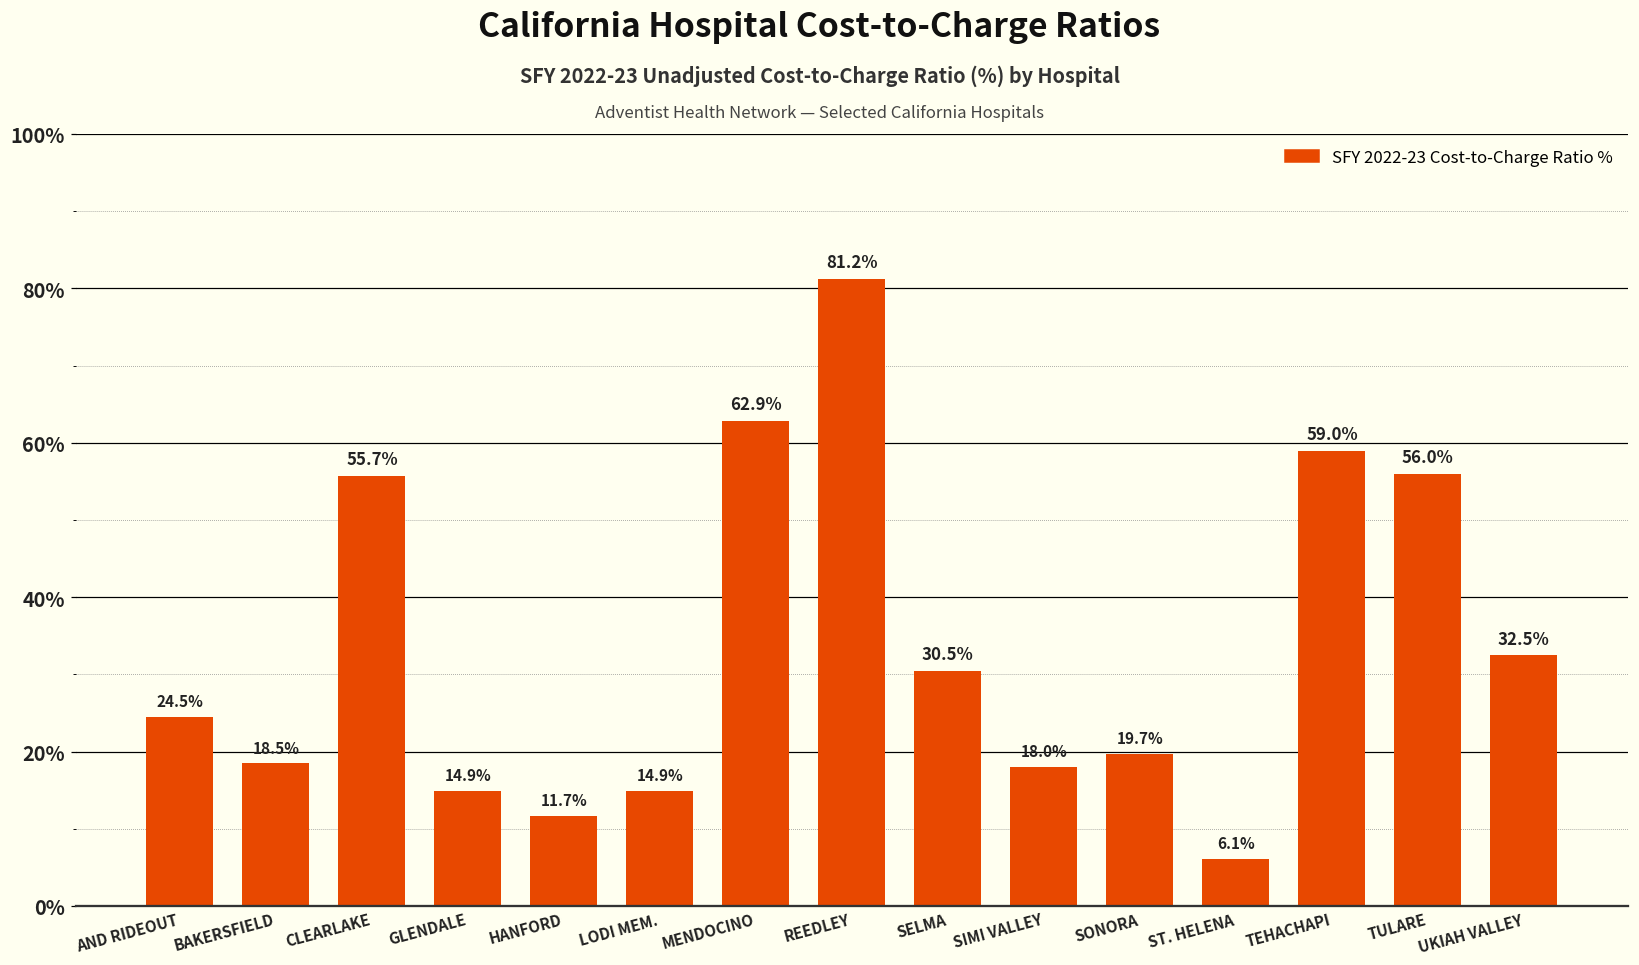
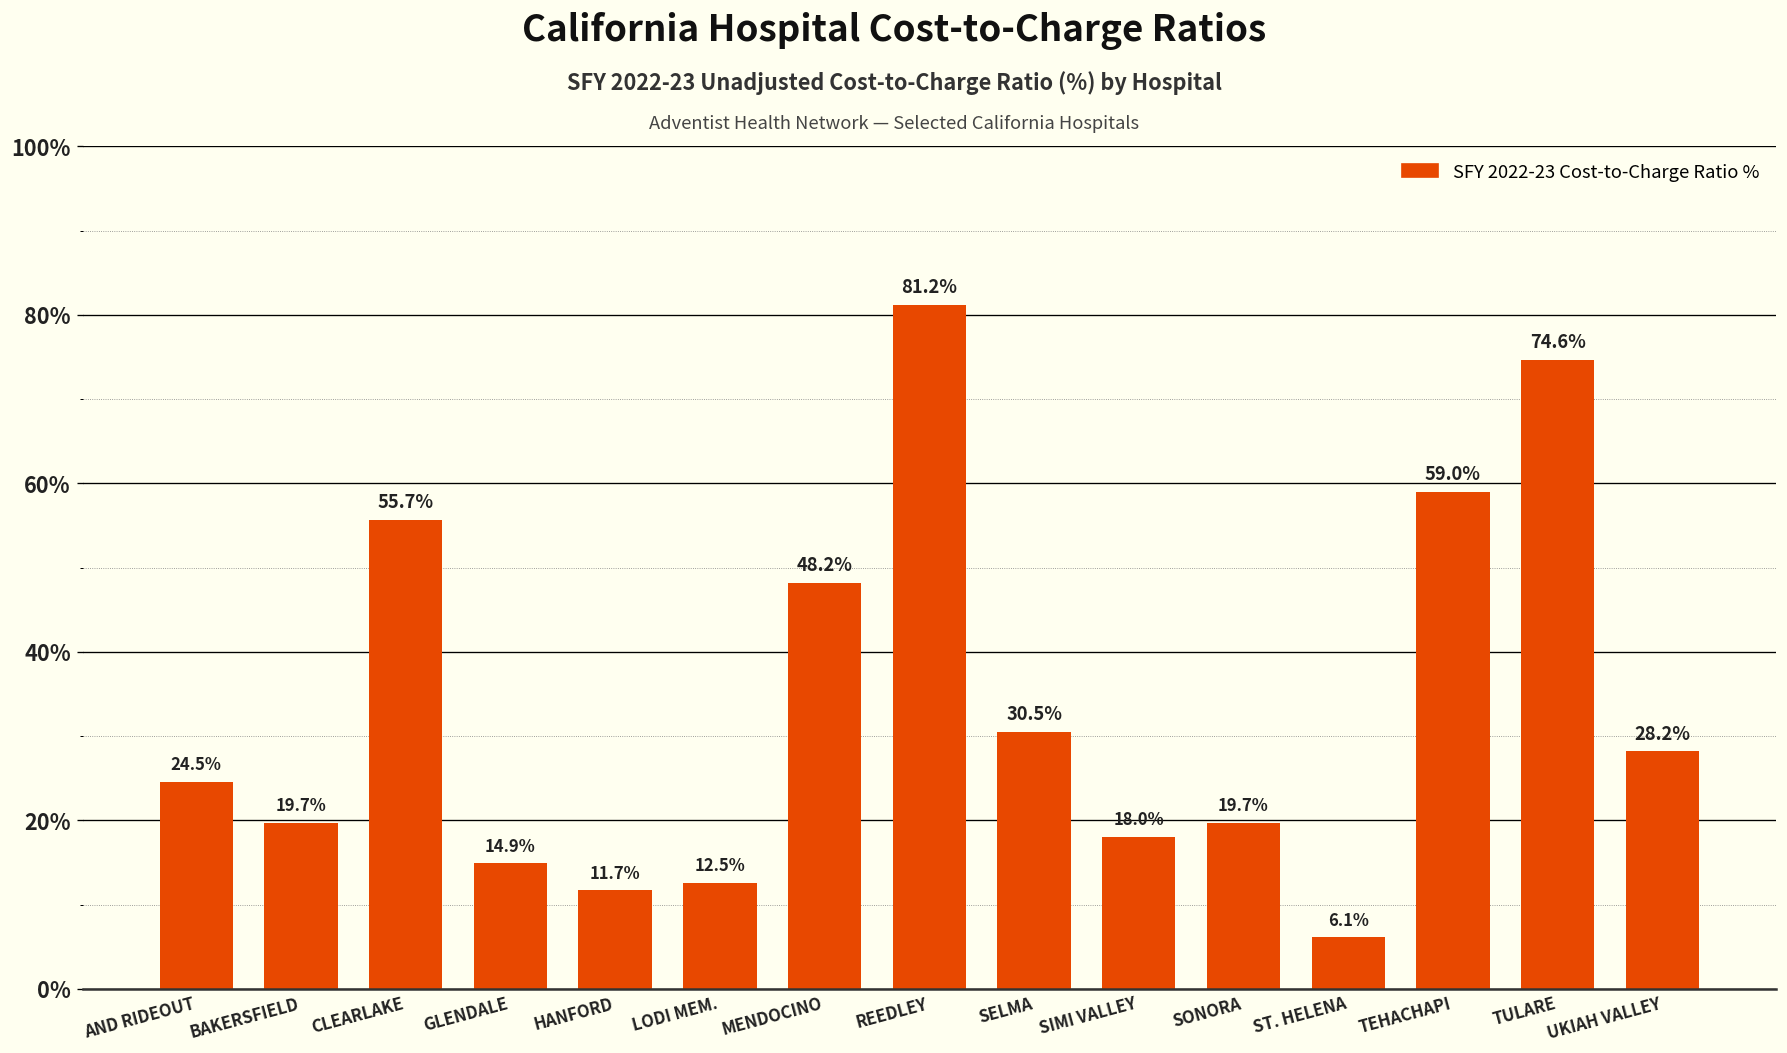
  {
    "AND RIDEOUT": "24.5%",
-   "BAKERSFIELD": "18.5%",
+   "BAKERSFIELD": "19.7%",
    "CLEARLAKE": "55.7%",
    "GLENDALE": "14.9%",
    "HANFORD": "11.7%",
-   "LODI MEM.": "14.9%",
-   "MENDOCINO": "62.9%",
+   "LODI MEM.": "12.5%",
+   "MENDOCINO": "48.2%",
    "REEDLEY": "81.2%",
    "SELMA": "30.5%",
    "SIMI VALLEY": "18.0%",
    "SONORA": "19.7%",
    "ST. HELENA": "6.1%",
    "TEHACHAPI": "59.0%",
-   "TULARE": "56.0%",
-   "UKIAH VALLEY": "32.5%"
+   "TULARE": "74.6%",
+   "UKIAH VALLEY": "28.2%"
  }
